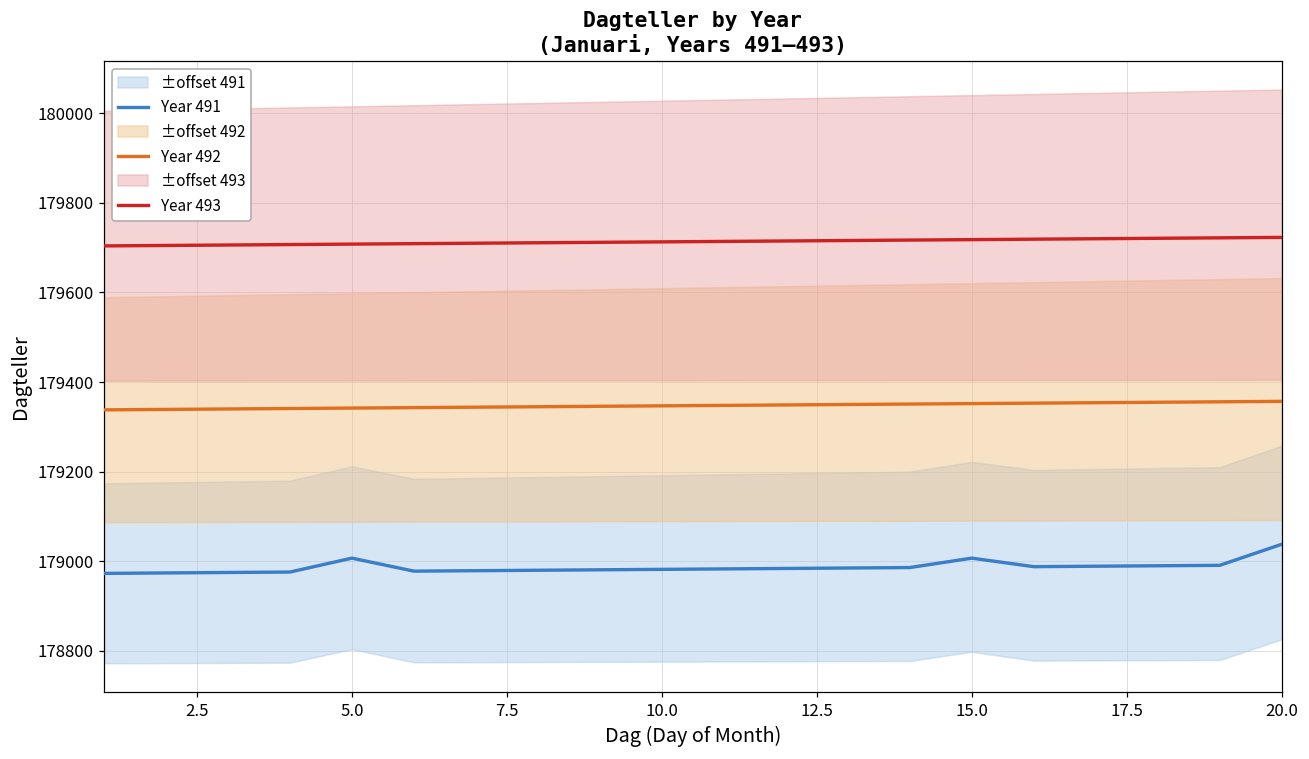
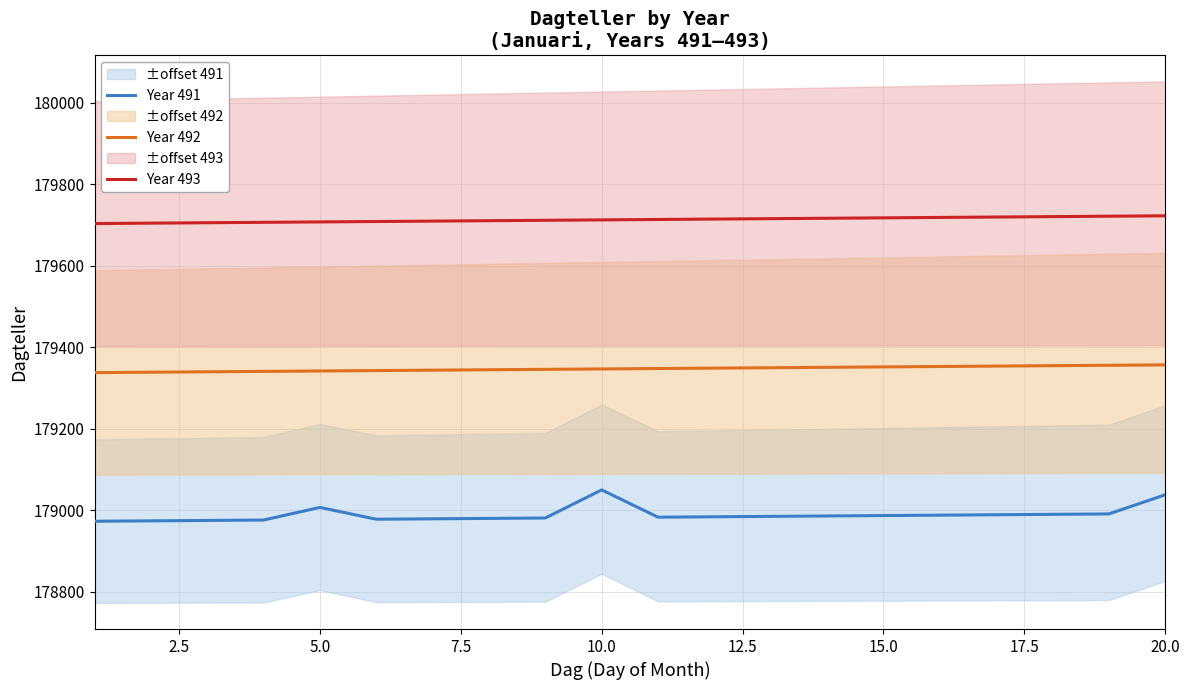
  {
    "Year 491": {
      "5.0": 179010,
-     "10.0": 178980,
-     "15.0": 179010,
+     "10.0": 179050,
+     "15.0": 178990,
      "20.0": 179040
    },
    "Year 492": {
      "5.0": 179340,
      "10.0": 179350,
      "15.0": 179350,
      "20.0": 179360
    },
    "Year 493": {
      "5.0": 179710,
      "10.0": 179710,
      "15.0": 179720,
      "20.0": 179720
    }
  }
